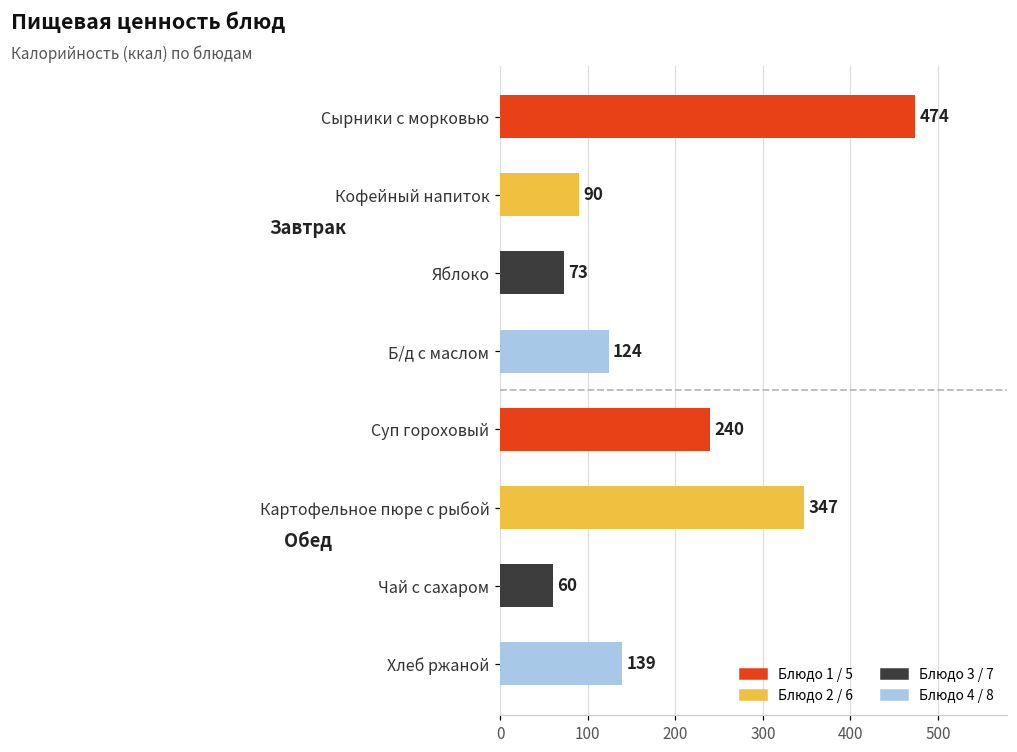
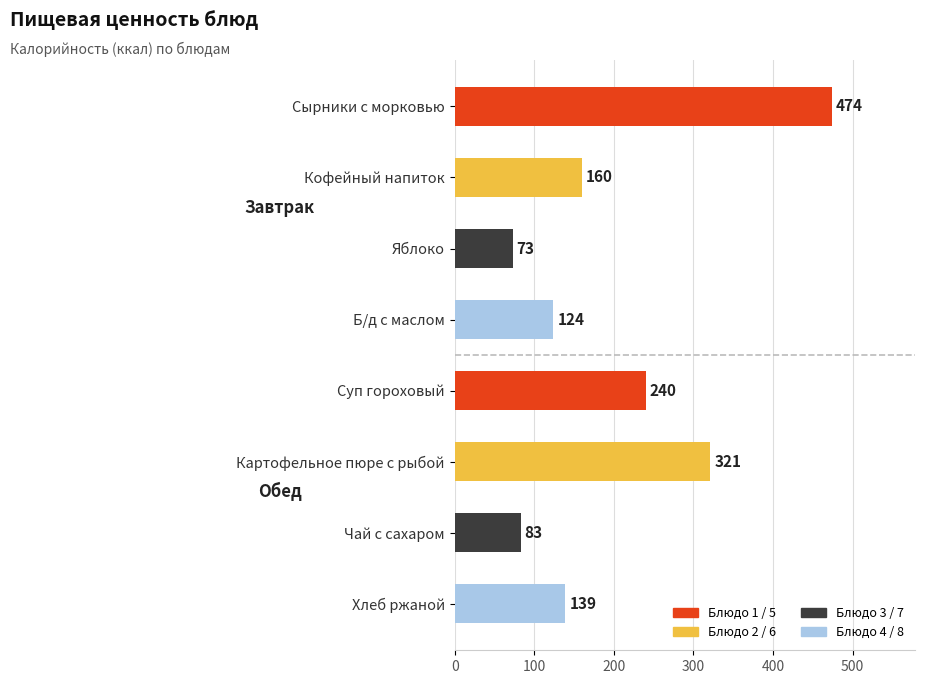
  {
    "Сырники с морковью": 474,
-   "Кофейный напиток": 90,
+   "Кофейный напиток": 160,
    "Яблоко": 73,
    "Б/д с маслом": 124,
    "Суп гороховый": 240,
-   "Картофельное пюре с рыбой": 347,
-   "Чай с сахаром": 60,
+   "Картофельное пюре с рыбой": 321,
+   "Чай с сахаром": 83,
    "Хлеб ржаной": 139
  }
